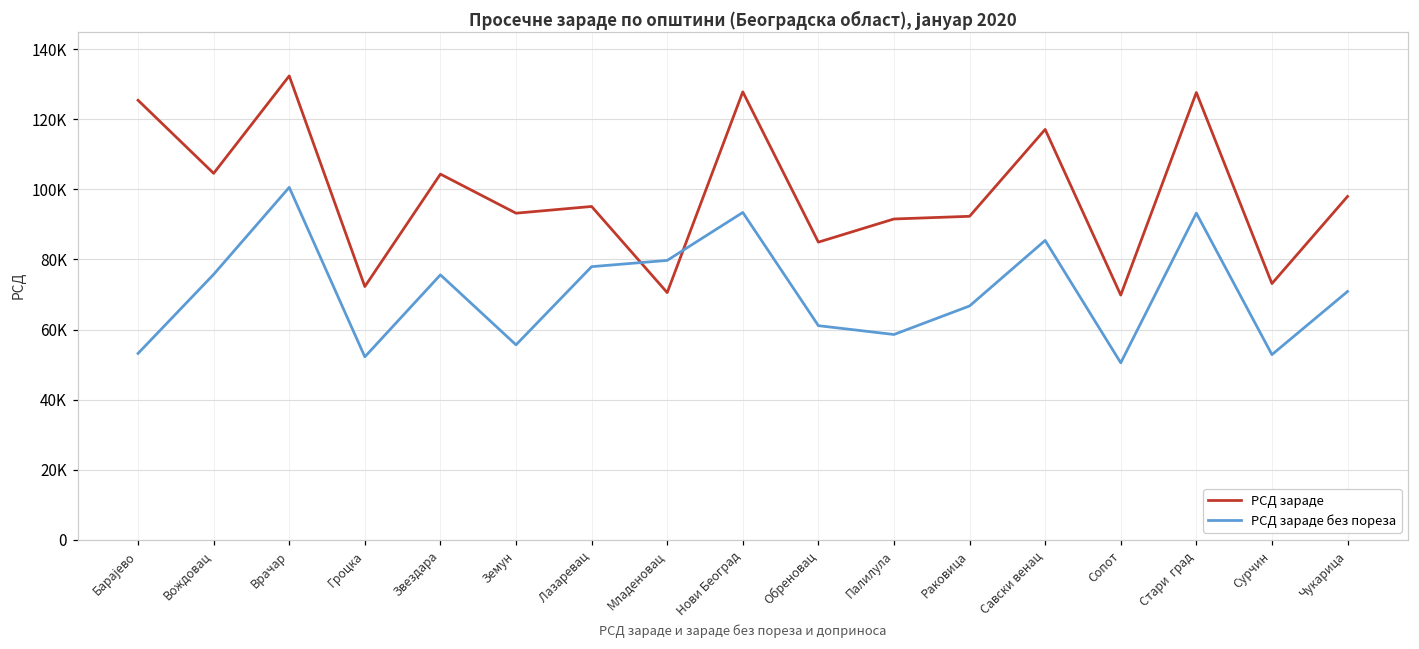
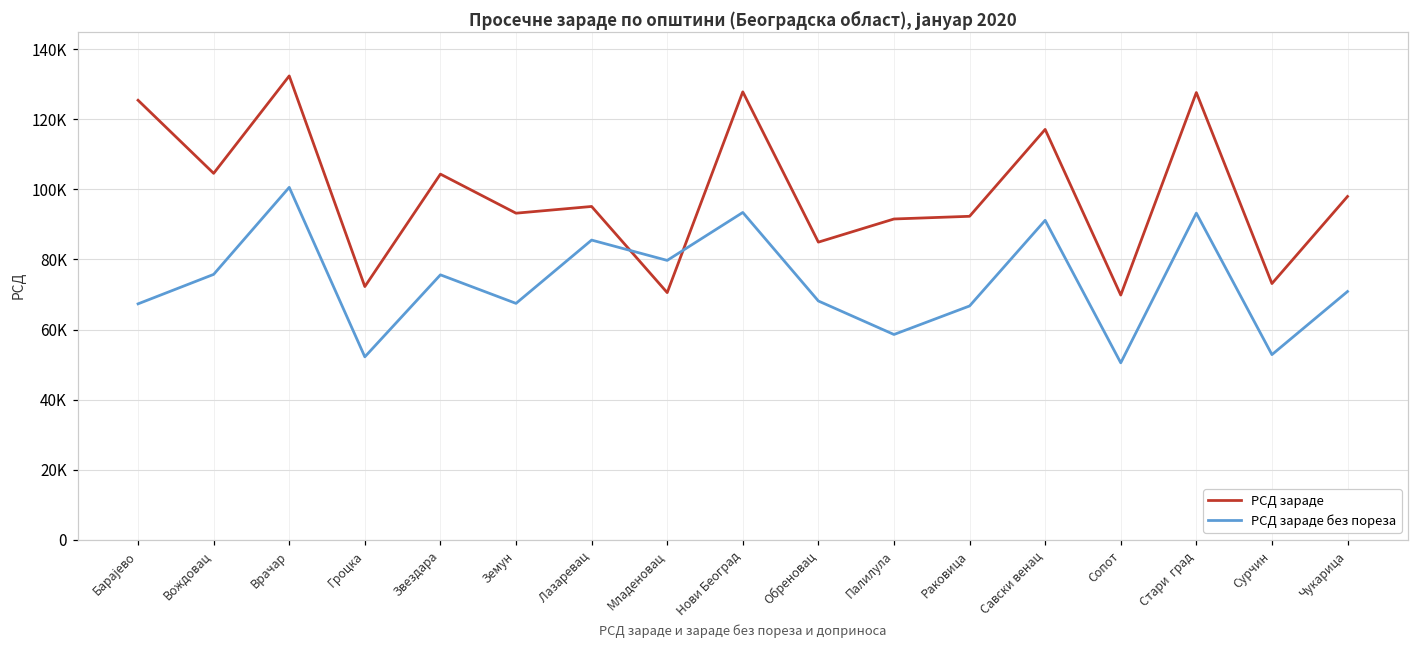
  {
    "РСД зараде": {
      "Барајево": 125000,
      "Вождовац": 105000,
      "Врачар": 132000,
      "Гроцка": 72000,
      "Звездара": 104000,
      "Земун": 93000,
      "Лазаревац": 95000,
      "Младеновац": 71000,
      "Нови Београд": 128000,
      "Обреновац": 85000,
      "Палилула": 92000,
      "Раковица": 92000,
      "Савски венац": 117000,
      "Сопот": 70000,
      "Стари град": 128000,
      "Сурчин": 73000,
      "Чукарица": 98000
    },
    "РСД зараде без пореза": {
-     "Барајево": 53000,
+     "Барајево": 67000,
      "Вождовац": 76000,
      "Врачар": 101000,
      "Гроцка": 52000,
      "Звездара": 76000,
-     "Земун": 56000,
-     "Лазаревац": 78000,
+     "Земун": 67000,
+     "Лазаревац": 86000,
      "Младеновац": 80000,
      "Нови Београд": 93000,
-     "Обреновац": 61000,
+     "Обреновац": 68000,
      "Палилула": 59000,
      "Раковица": 67000,
-     "Савски венац": 85000,
+     "Савски венац": 91000,
      "Сопот": 50000,
      "Стари град": 93000,
      "Сурчин": 53000,
      "Чукарица": 71000
    }
  }
